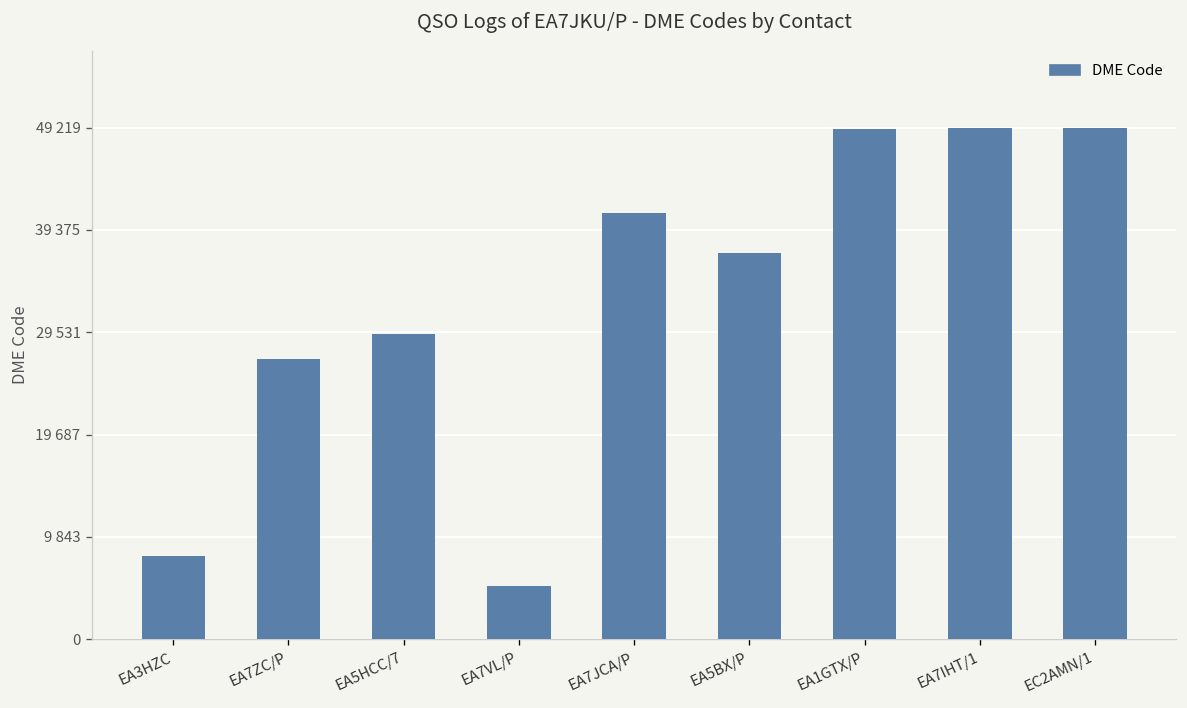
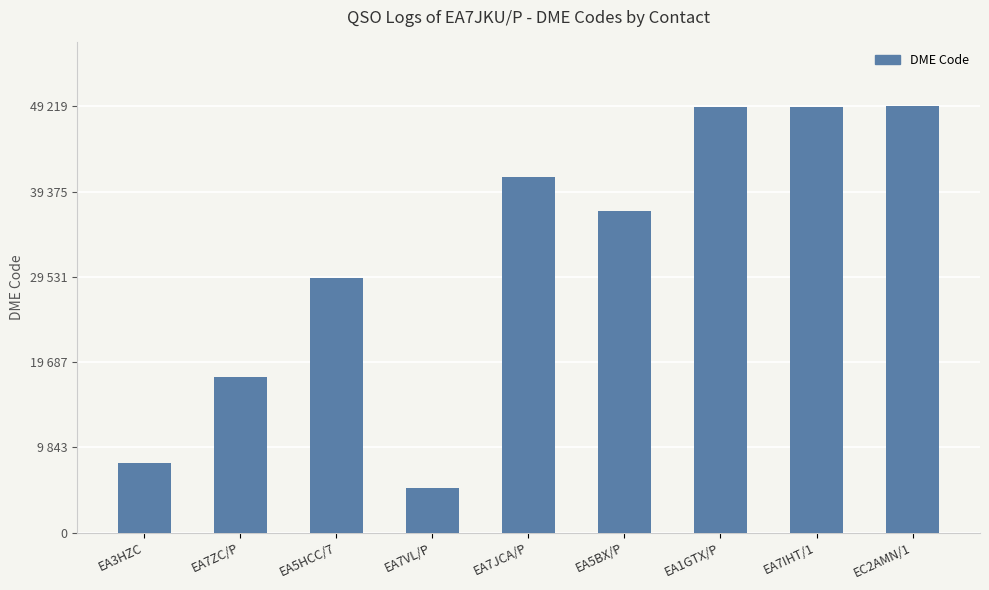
  {
    "EA3HZC": 8000,
-   "EA7ZC/P": 27000,
+   "EA7ZC/P": 18000,
    "EA5HCC/7": 29000,
    "EA7VL/P": 5000,
    "EA7JCA/P": 41000,
    "EA5BX/P": 37000,
    "EA1GTX/P": 49000,
    "EA7IHT/1": 49000,
    "EC2AMN/1": 49000
  }
